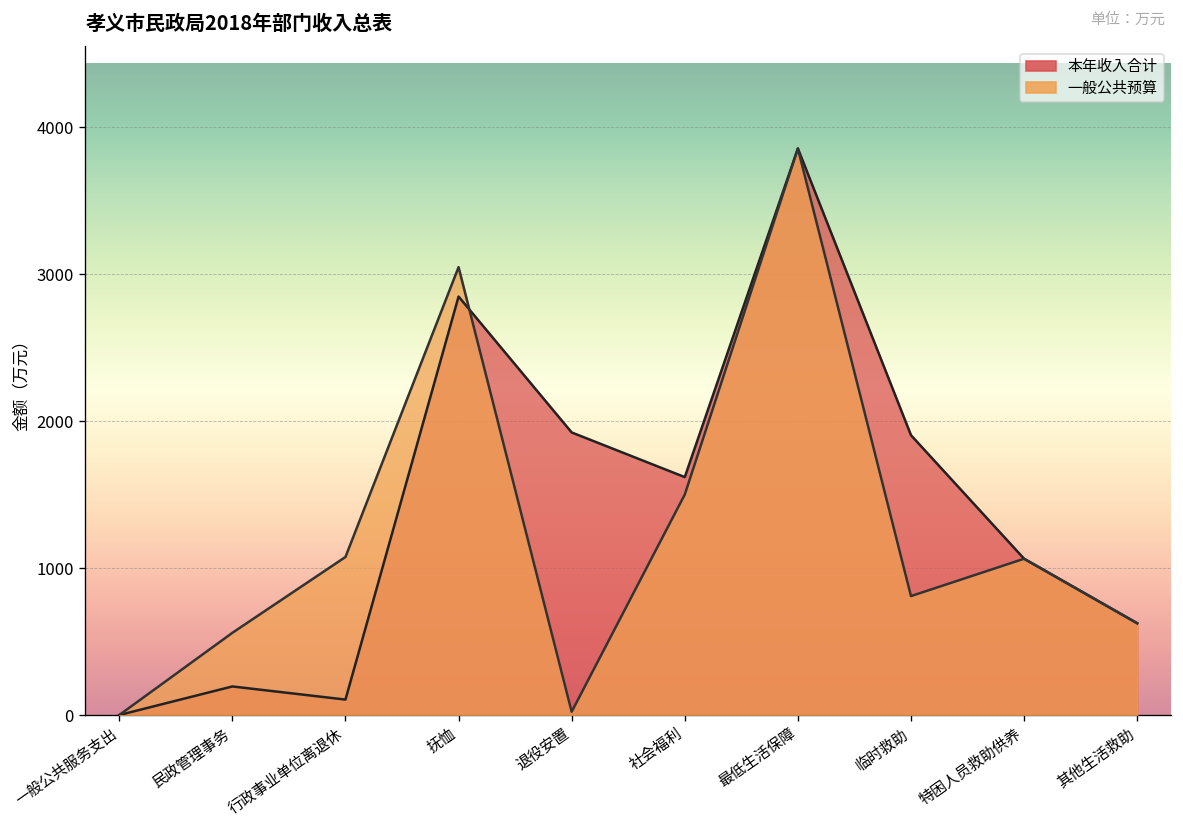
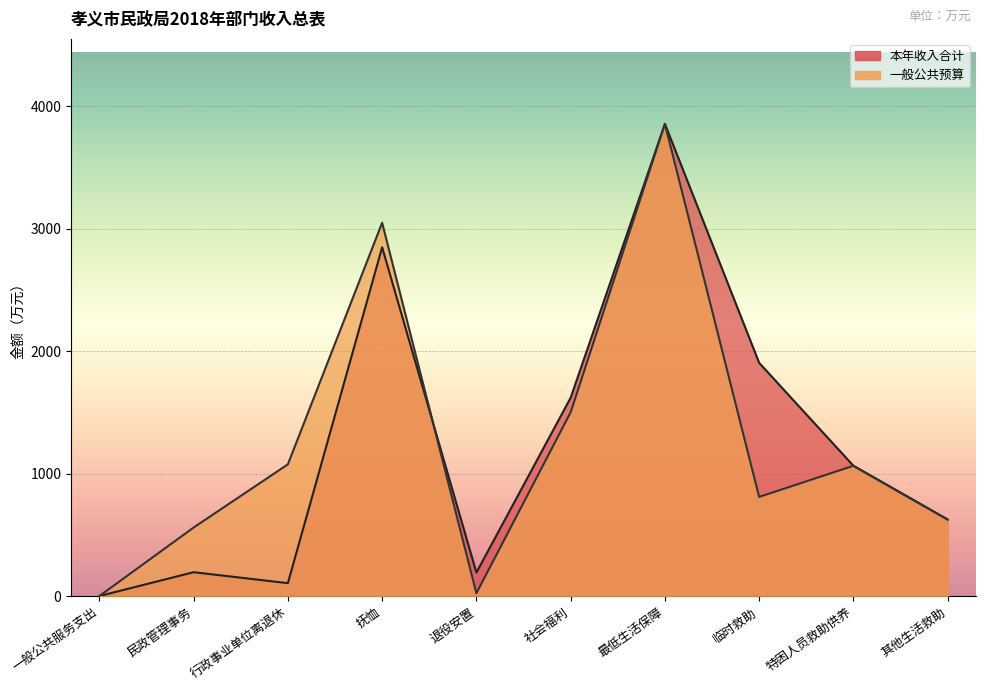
  {
    "本年收入合计": {
      "民政管理事务": 200,
      "行政事业单位离退休": 110,
      "抚恤": 2850,
-     "退役安置": 1920,
+     "退役安置": 190,
      "社会福利": 1620,
      "临时救助": 1900
    },
    "一般公共预算": {
      "民政管理事务": 560,
      "行政事业单位离退休": 1080,
      "抚恤": 3050,
      "退役安置": 20,
      "社会福利": 1500,
      "临时救助": 810
    }
  }
